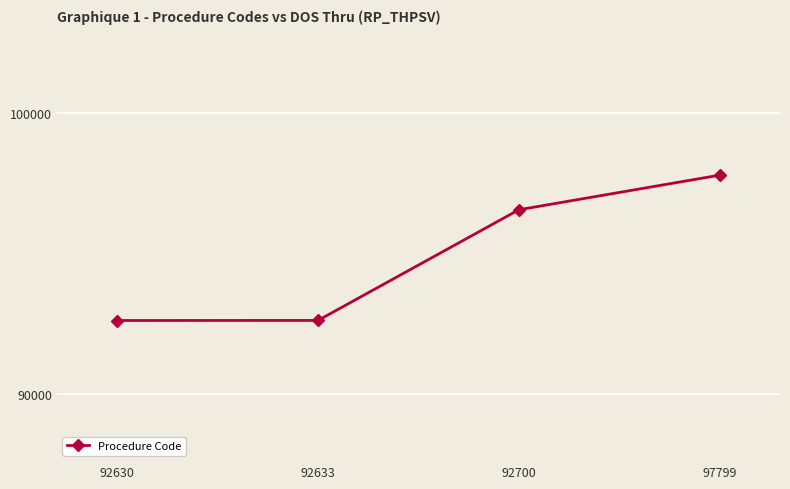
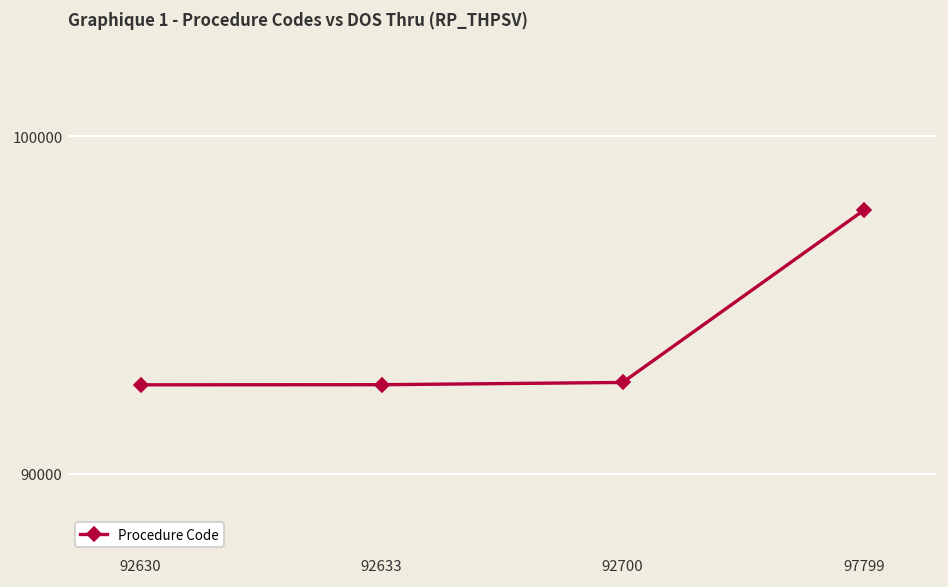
  {
    "92630": 92600,
    "92633": 92600,
-   "92700": 96600,
+   "92700": 92700,
    "97799": 97800
  }
